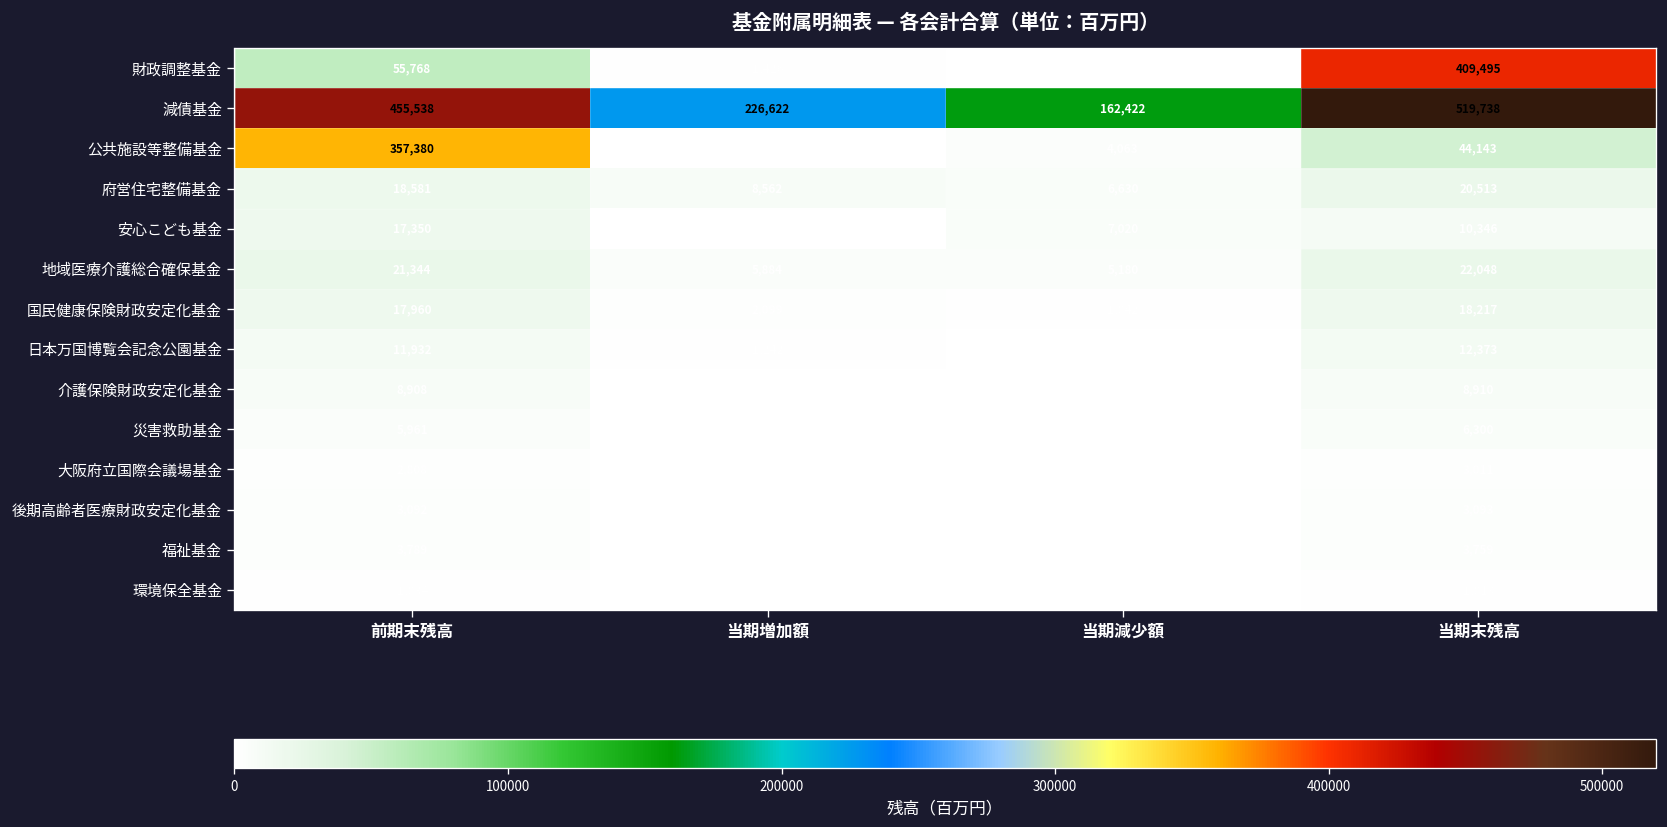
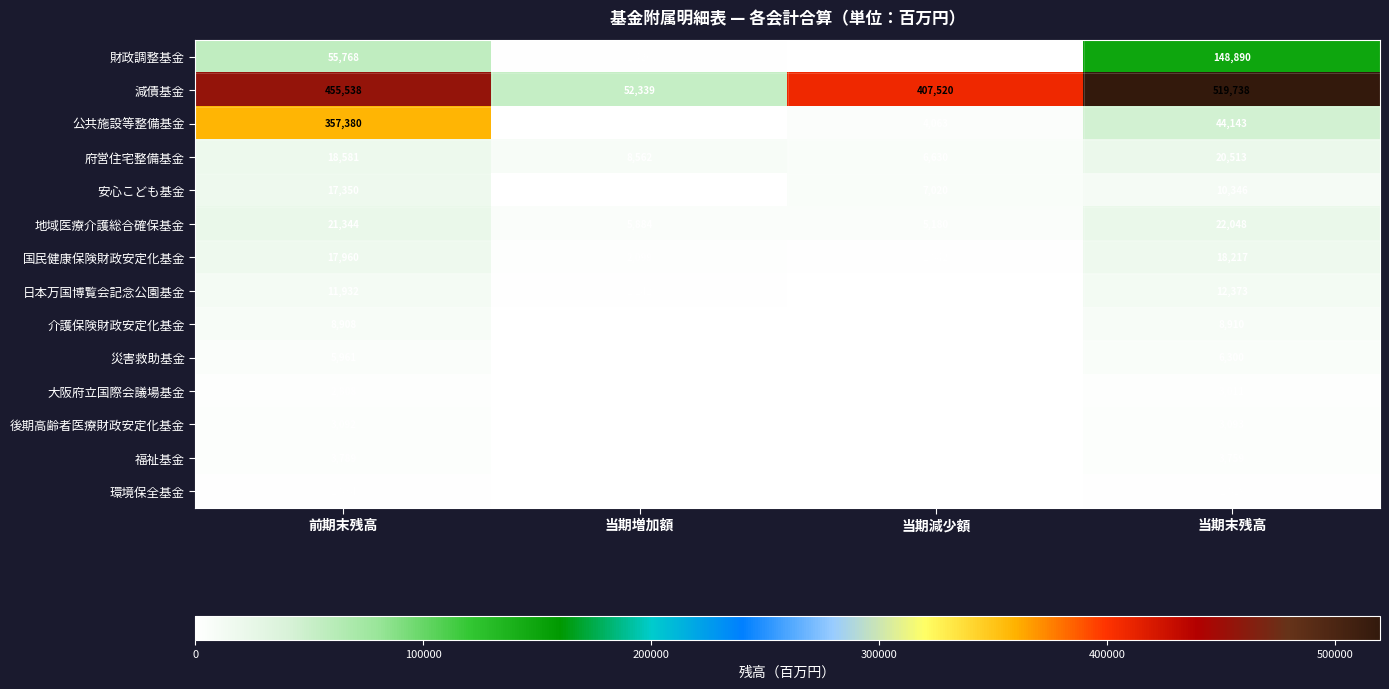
  {
    "財政調整基金": {
      "前期末残高": "55,768",
-     "当期末残高": "409,495"
+     "当期末残高": "148,890"
    },
    "減債基金": {
      "前期末残高": "455,538",
-     "当期増加額": "226,622",
-     "当期減少額": "162,422",
+     "当期増加額": "52,339",
+     "当期減少額": "407,520",
      "当期末残高": "519,738"
    },
    "公共施設等整備基金": {
      "前期末残高": "357,380"
    }
  }
